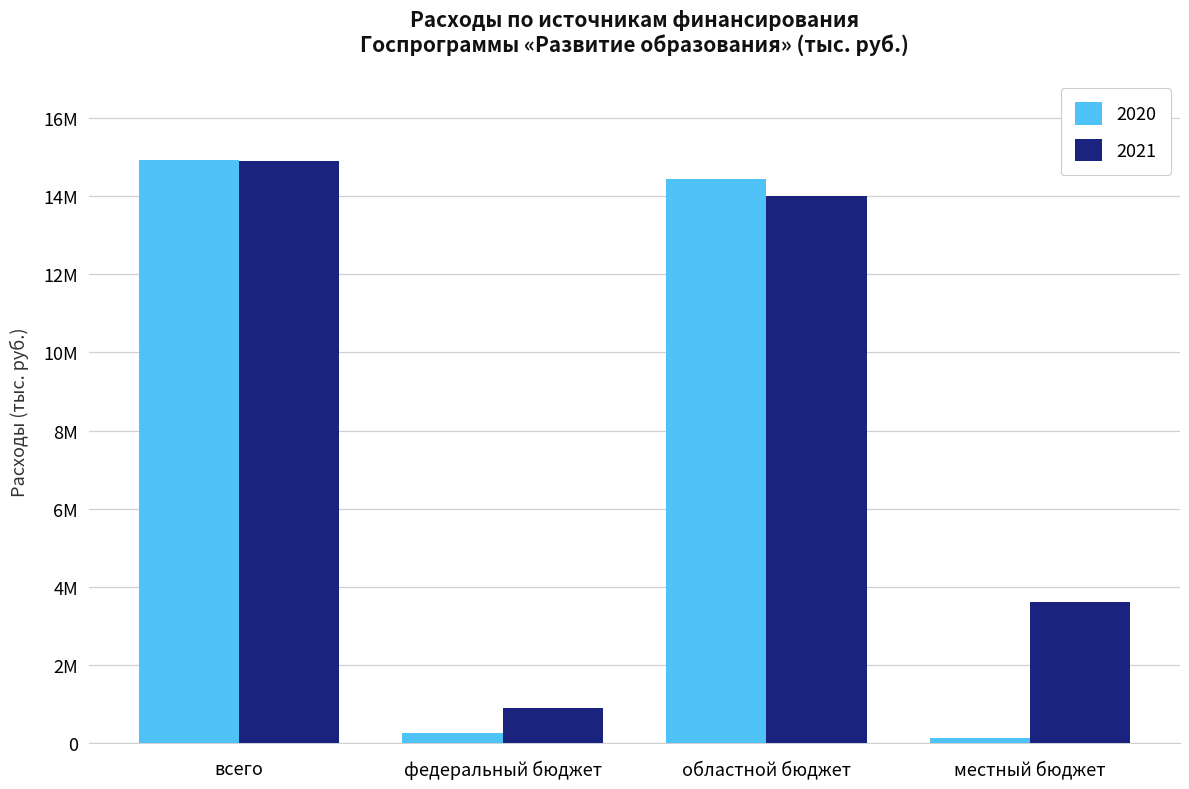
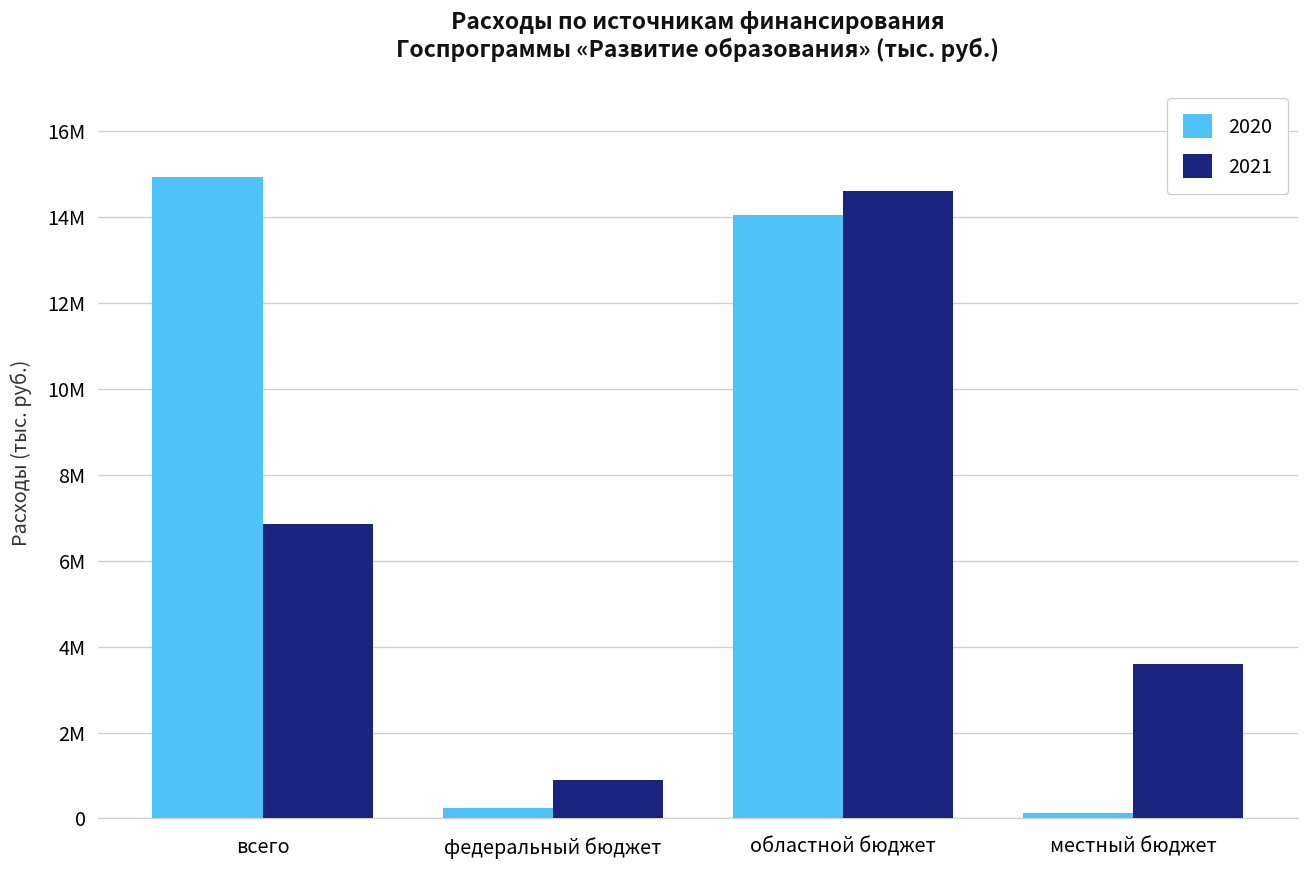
  {
    "2020": {
      "всего": 14900000,
      "федеральный бюджет": 300000,
-     "областной бюджет": 14400000,
+     "областной бюджет": 14000000,
      "местный бюджет": 100000
    },
    "2021": {
-     "всего": 14900000,
+     "всего": 6900000,
      "федеральный бюджет": 900000,
-     "областной бюджет": 14000000,
+     "областной бюджет": 14600000,
      "местный бюджет": 3600000
    }
  }
